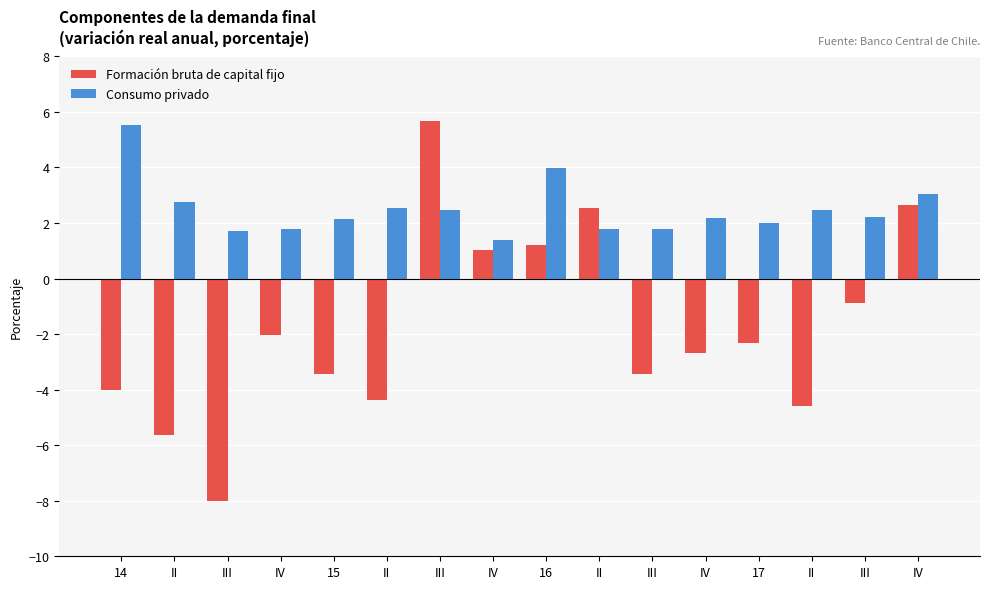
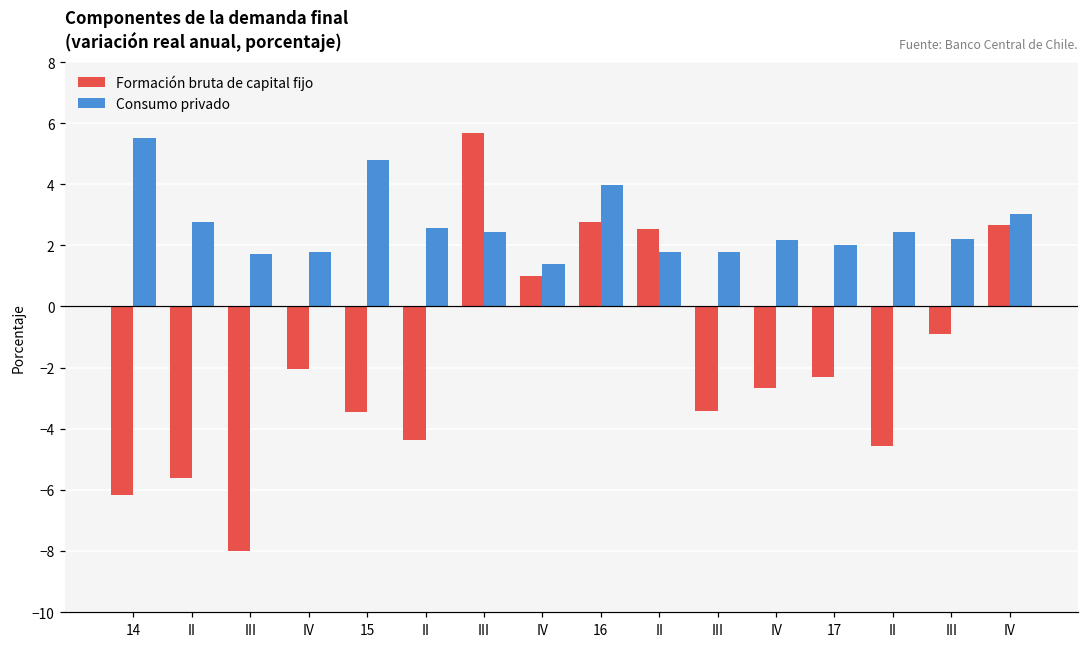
  {
    "Formación bruta de capital fijo": {
-     "14": -4.0,
+     "14": -6.2,
      "15": -3.4,
-     "16": 1.2,
+     "16": 2.8,
      "17": -2.3
    },
    "Consumo privado": {
      "14": 5.5,
-     "15": 2.2,
+     "15": 4.8,
      "16": 4.0,
      "17": 2.0
    }
  }
